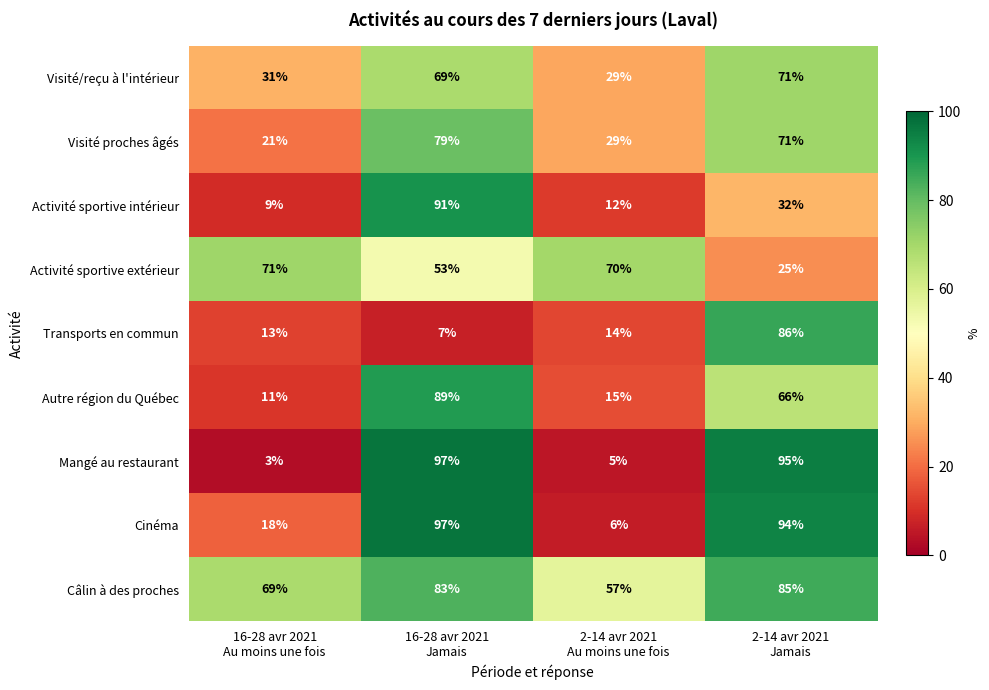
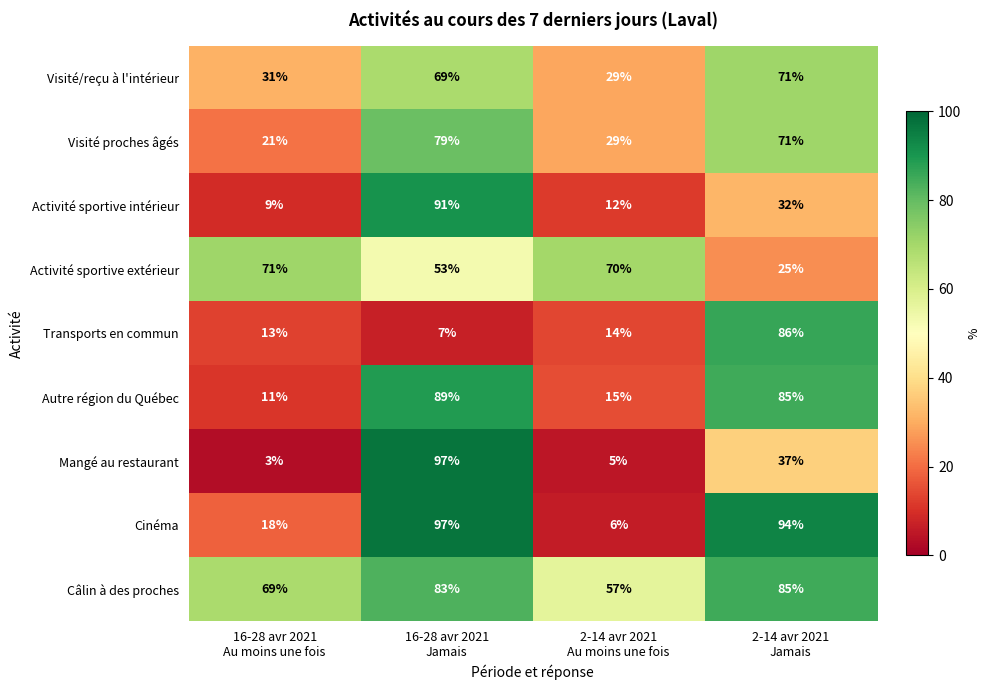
  {
    "Visité/reçu à l'intérieur": {
      "16-28 avr 2021 Au moins une fois": "31%",
      "16-28 avr 2021 Jamais": "69%",
      "2-14 avr 2021 Au moins une fois": "29%",
      "2-14 avr 2021 Jamais": "71%"
    },
    "Visité proches âgés": {
      "16-28 avr 2021 Au moins une fois": "21%",
      "16-28 avr 2021 Jamais": "79%",
      "2-14 avr 2021 Au moins une fois": "29%",
      "2-14 avr 2021 Jamais": "71%"
    },
    "Activité sportive intérieur": {
      "16-28 avr 2021 Au moins une fois": "9%",
      "16-28 avr 2021 Jamais": "91%",
      "2-14 avr 2021 Au moins une fois": "12%",
      "2-14 avr 2021 Jamais": "32%"
    },
    "Activité sportive extérieur": {
      "16-28 avr 2021 Au moins une fois": "71%",
      "16-28 avr 2021 Jamais": "53%",
      "2-14 avr 2021 Au moins une fois": "70%",
      "2-14 avr 2021 Jamais": "25%"
    },
    "Transports en commun": {
      "16-28 avr 2021 Au moins une fois": "13%",
      "16-28 avr 2021 Jamais": "7%",
      "2-14 avr 2021 Au moins une fois": "14%",
      "2-14 avr 2021 Jamais": "86%"
    },
    "Autre région du Québec": {
      "16-28 avr 2021 Au moins une fois": "11%",
      "16-28 avr 2021 Jamais": "89%",
      "2-14 avr 2021 Au moins une fois": "15%",
-     "2-14 avr 2021 Jamais": "66%"
+     "2-14 avr 2021 Jamais": "85%"
    },
    "Mangé au restaurant": {
      "16-28 avr 2021 Au moins une fois": "3%",
      "16-28 avr 2021 Jamais": "97%",
      "2-14 avr 2021 Au moins une fois": "5%",
-     "2-14 avr 2021 Jamais": "95%"
+     "2-14 avr 2021 Jamais": "37%"
    },
    "Cinéma": {
      "16-28 avr 2021 Au moins une fois": "18%",
      "16-28 avr 2021 Jamais": "97%",
      "2-14 avr 2021 Au moins une fois": "6%",
      "2-14 avr 2021 Jamais": "94%"
    },
    "Câlin à des proches": {
      "16-28 avr 2021 Au moins une fois": "69%",
      "16-28 avr 2021 Jamais": "83%",
      "2-14 avr 2021 Au moins une fois": "57%",
      "2-14 avr 2021 Jamais": "85%"
    }
  }
